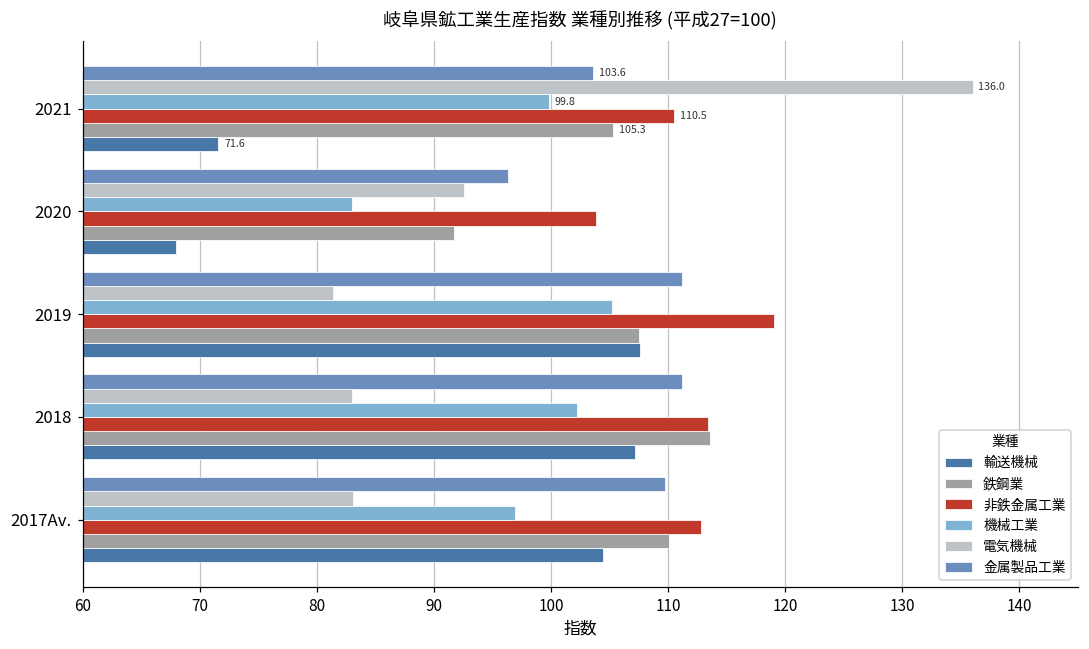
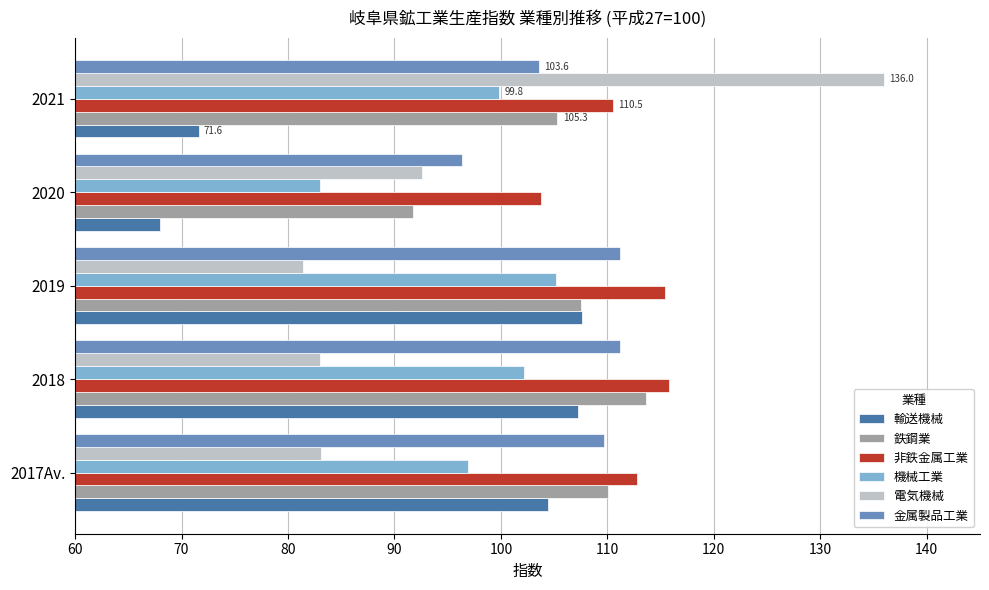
  {
    "非鉄金属工業": {
      "2020": 103.8,
-     "2019": 119.0,
-     "2018": 113.4,
+     "2019": 115.4,
+     "2018": 115.8,
      "2017Av.": 112.8
    }
  }
